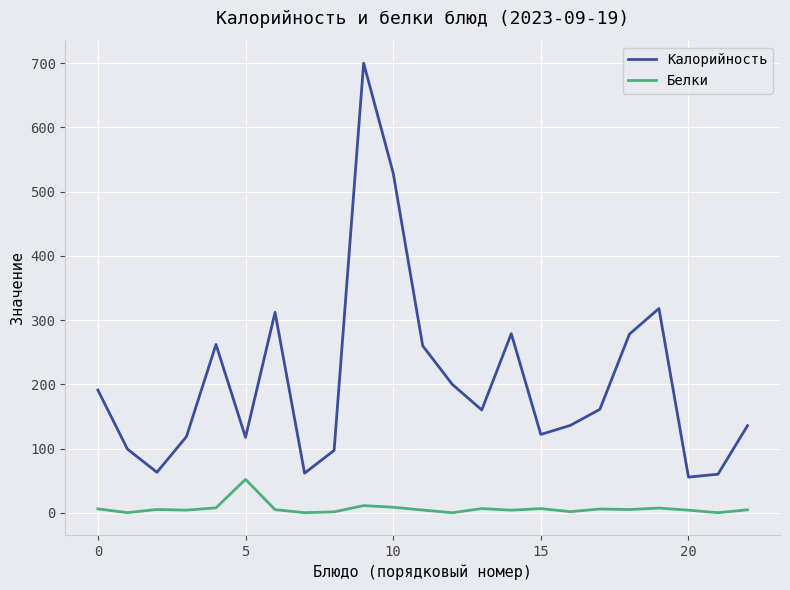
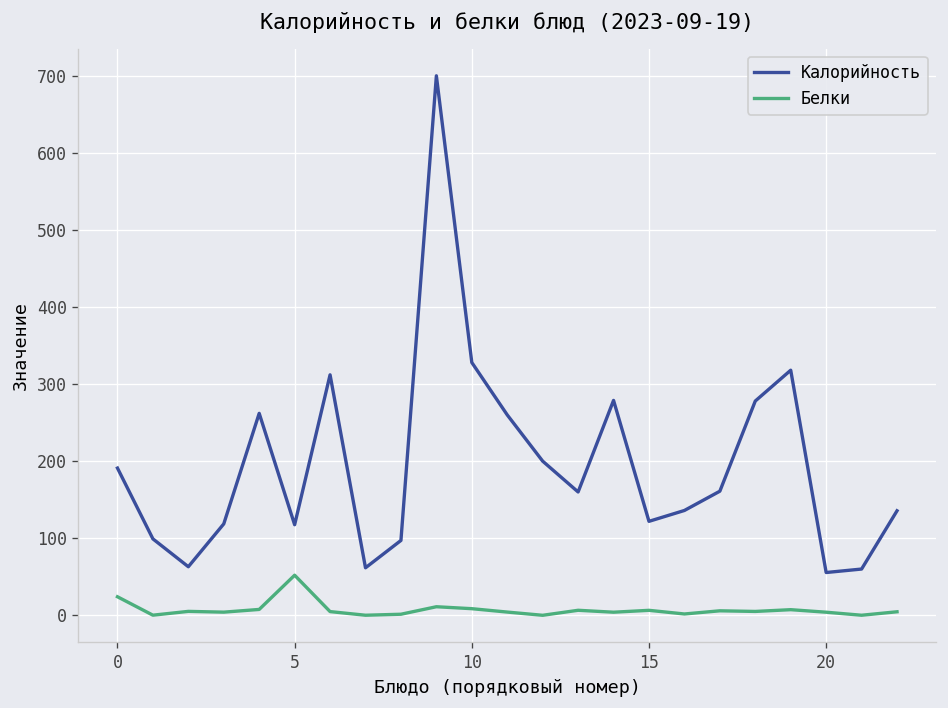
  {
    "Калорийность": {
      "0": 190,
      "5": 120,
-     "10": 530,
+     "10": 330,
      "15": 120,
      "20": 60
    },
    "Белки": {
-     "0": 10,
+     "0": 20,
      "5": 50,
      "10": 10,
      "15": 10,
      "20": 0
    }
  }
